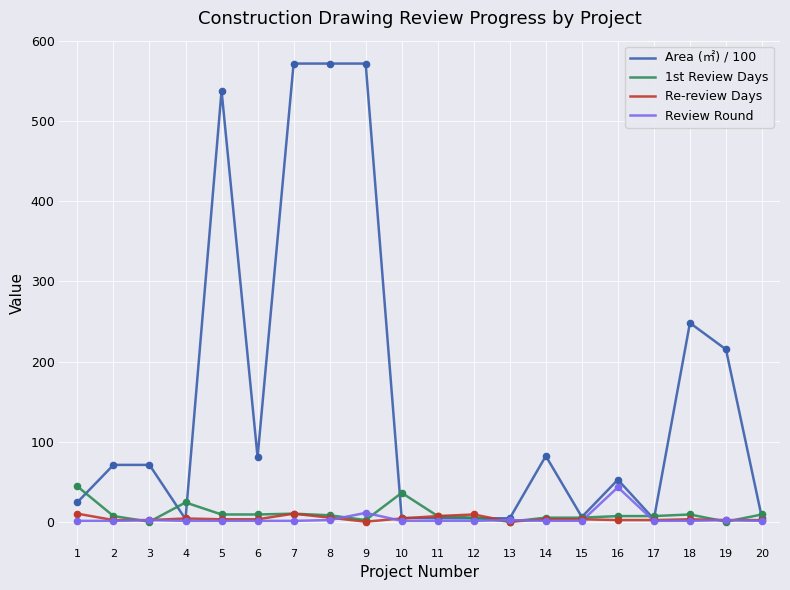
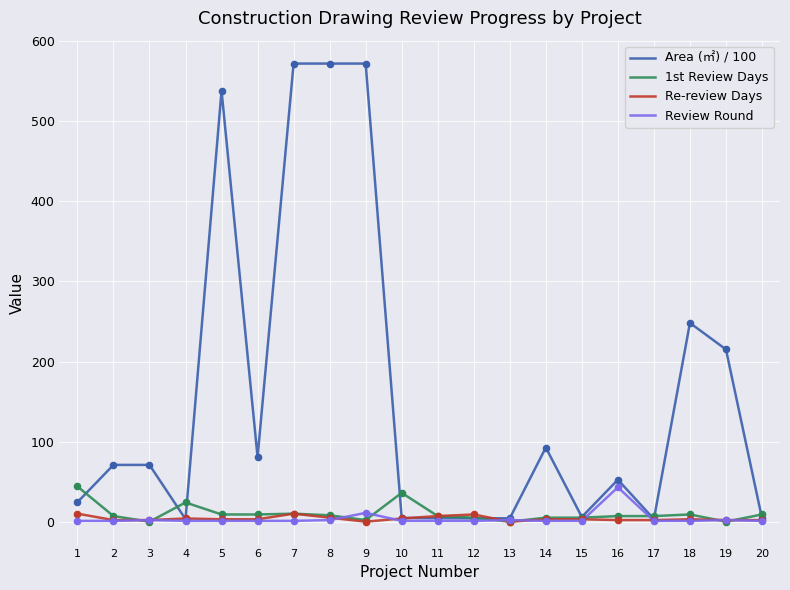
  {
    "Area (㎡) / 100": {
      "1": 20,
      "2": 70,
      "3": 70,
      "5": 540,
      "6": 80,
      "7": 570,
      "8": 570,
      "9": 570,
-     "14": 80,
+     "14": 90,
      "16": 50,
      "18": 250,
      "19": 220
    },
    "1st Review Days": {
      "1": 40,
      "2": 10,
      "4": 20,
      "5": 10,
      "6": 10,
      "10": 40,
      "16": 10,
      "17": 10,
      "18": 10,
      "20": 10
    },
    "Re-review Days": {
      "1": 10,
      "12": 10,
      "16": 0
    },
    "Review Round": {
      "1": 0,
      "7": 0,
      "9": 10,
      "11": 0,
      "12": 0,
      "16": 40
    }
  }
